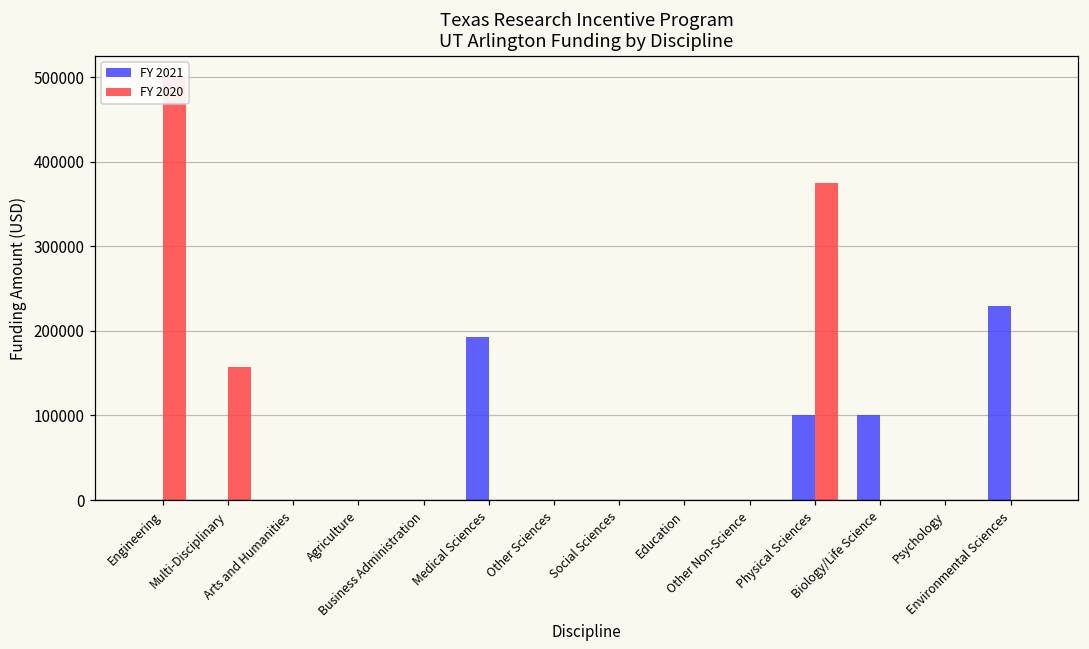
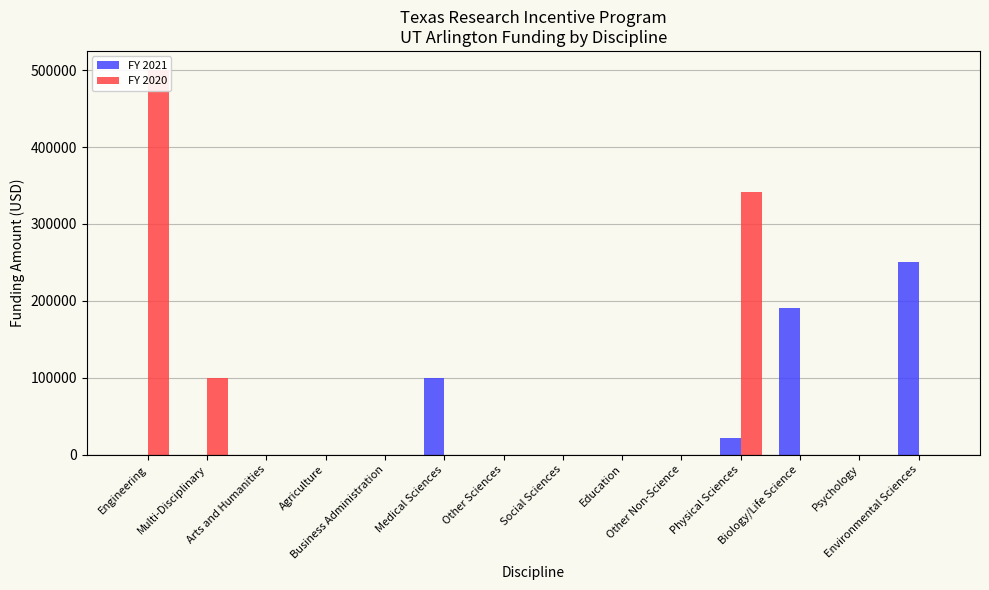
  {
    "FY 2021": {
      "Engineering": 0,
      "Multi-Disciplinary": 0,
      "Arts and Humanities": 0,
      "Agriculture": 0,
      "Business Administration": 0,
-     "Medical Sciences": 190000,
+     "Medical Sciences": 100000,
      "Other Sciences": 0,
      "Social Sciences": 0,
      "Education": 0,
      "Other Non-Science": 0,
-     "Physical Sciences": 100000,
-     "Biology/Life Science": 100000,
+     "Physical Sciences": 20000,
+     "Biology/Life Science": 190000,
      "Psychology": 0,
-     "Environmental Sciences": 230000
+     "Environmental Sciences": 250000
    },
    "FY 2020": {
-     "Multi-Disciplinary": 160000,
+     "Multi-Disciplinary": 100000,
      "Arts and Humanities": 0,
      "Agriculture": 0,
      "Business Administration": 0,
      "Medical Sciences": 0,
      "Other Sciences": 0,
      "Social Sciences": 0,
      "Education": 0,
      "Other Non-Science": 0,
-     "Physical Sciences": 380000,
+     "Physical Sciences": 340000,
      "Biology/Life Science": 0,
      "Psychology": 0,
      "Environmental Sciences": 0
    }
  }
